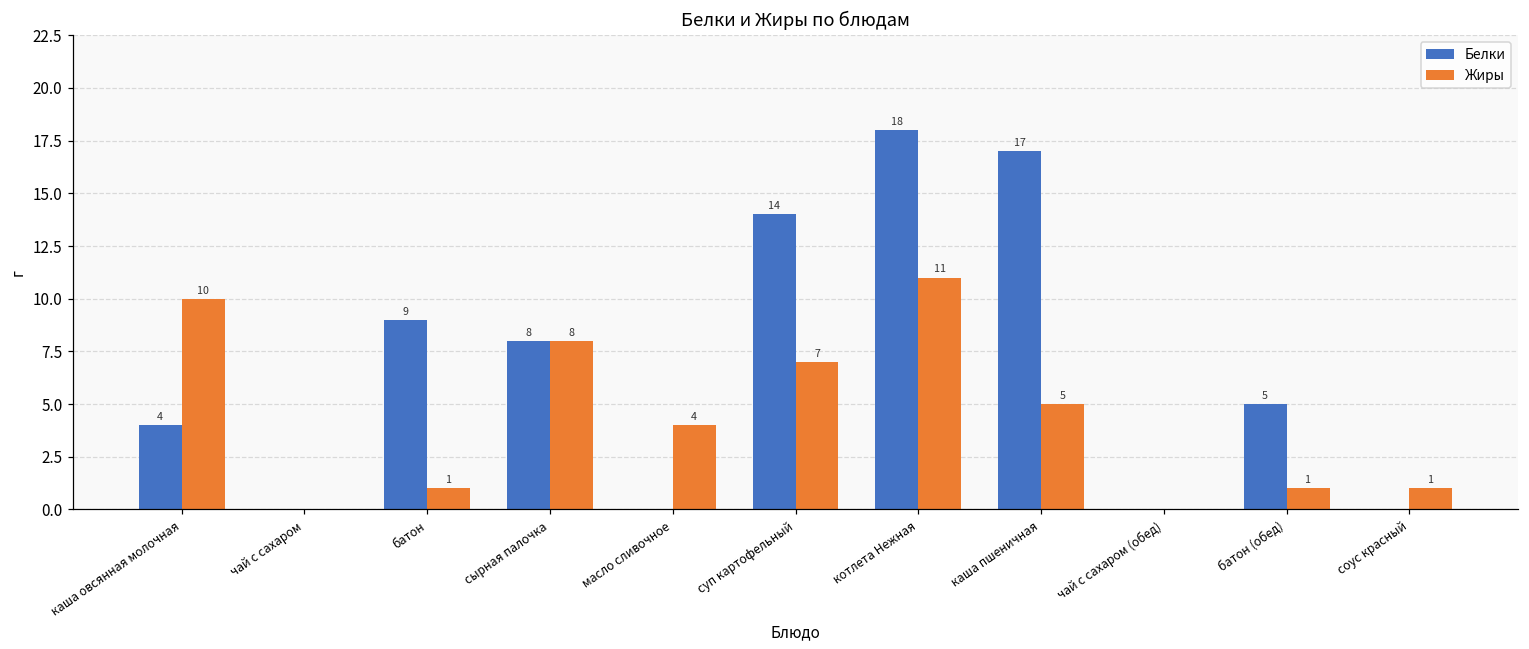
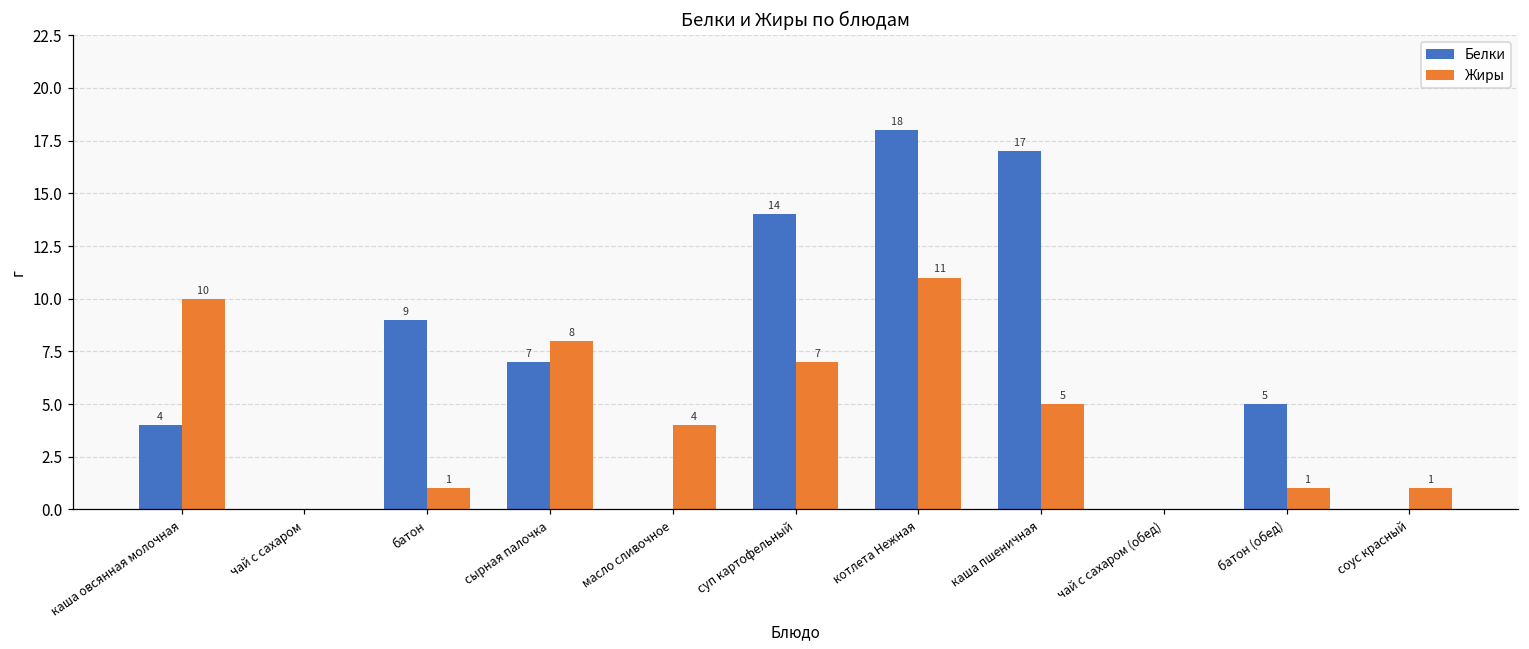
  {
    "Белки": {
      "каша овсянная молочная": 4,
      "батон": 9,
-     "сырная палочка": 8,
+     "сырная палочка": 7,
      "суп картофельный": 14,
      "котлета Нежная": 18,
      "каша пшеничная": 17,
      "батон (обед)": 5
    },
    "Жиры": {
      "каша овсянная молочная": 10,
      "батон": 1,
      "сырная палочка": 8,
      "масло сливочное": 4,
      "суп картофельный": 7,
      "котлета Нежная": 11,
      "каша пшеничная": 5,
      "батон (обед)": 1,
      "соус красный": 1
    }
  }
